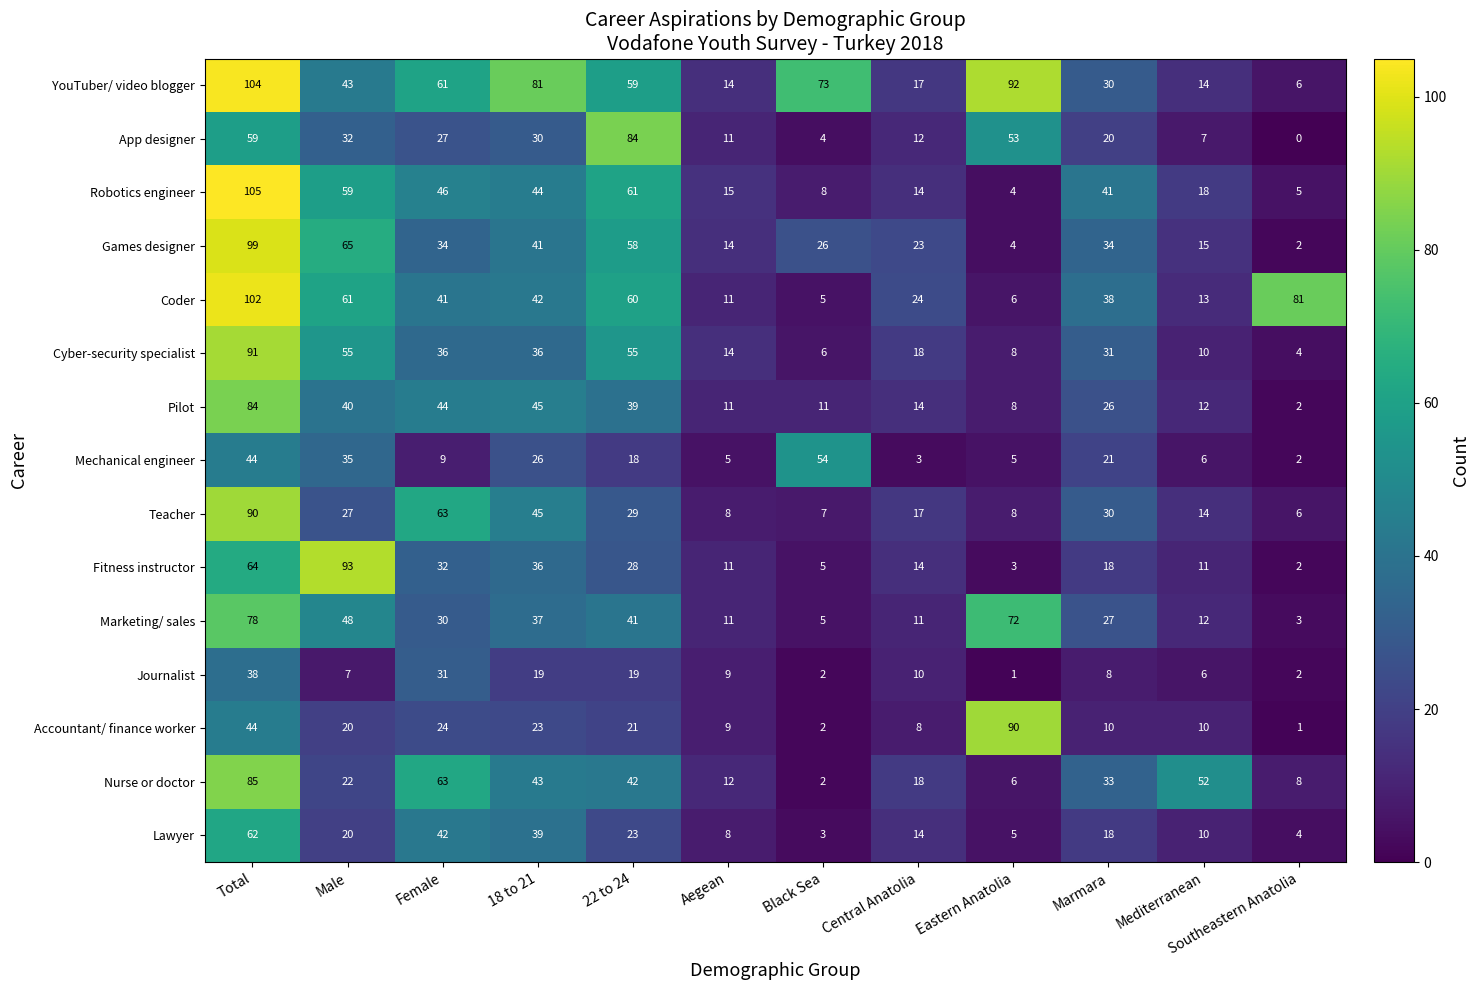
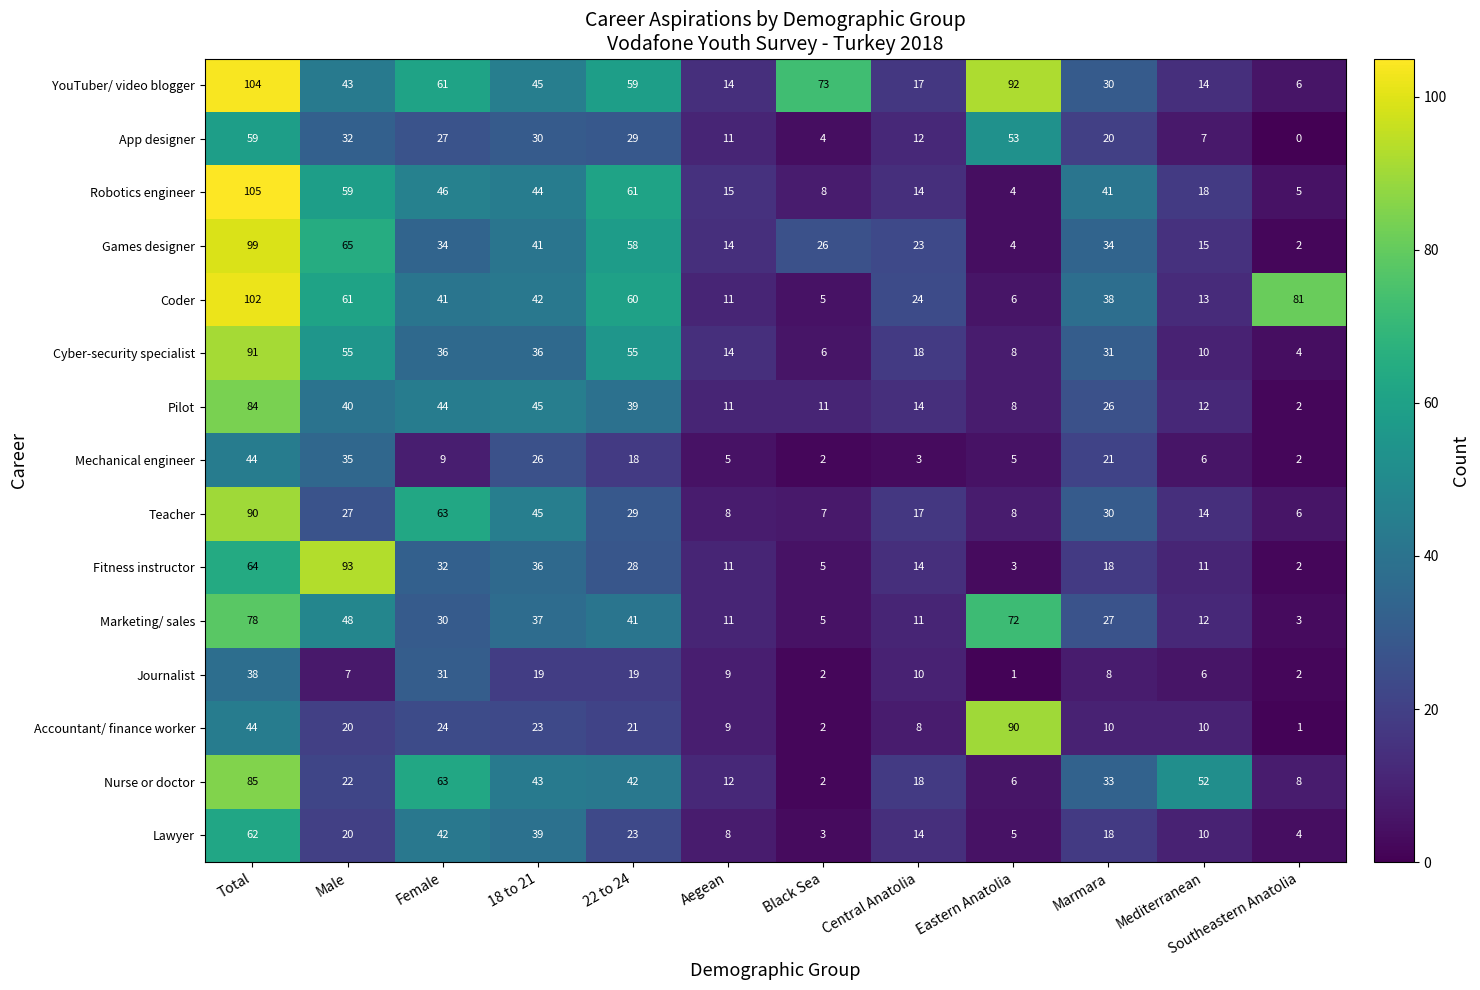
  {
    "YouTuber/ video blogger": {
      "Total": 104,
      "Male": 43,
      "Female": 61,
-     "18 to 21": 81,
+     "18 to 21": 45,
      "22 to 24": 59,
      "Aegean": 14,
      "Black Sea": 73,
      "Central Anatolia": 17,
      "Eastern Anatolia": 92,
      "Marmara": 30,
      "Mediterranean": 14,
      "Southeastern Anatolia": 6
    },
    "App designer": {
      "Total": 59,
      "Male": 32,
      "Female": 27,
      "18 to 21": 30,
-     "22 to 24": 84,
+     "22 to 24": 29,
      "Aegean": 11,
      "Black Sea": 4,
      "Central Anatolia": 12,
      "Eastern Anatolia": 53,
      "Marmara": 20,
      "Mediterranean": 7,
      "Southeastern Anatolia": 0
    },
    "Robotics engineer": {
      "Total": 105,
      "Male": 59,
      "Female": 46,
      "18 to 21": 44,
      "22 to 24": 61,
      "Aegean": 15,
      "Black Sea": 8,
      "Central Anatolia": 14,
      "Eastern Anatolia": 4,
      "Marmara": 41,
      "Mediterranean": 18,
      "Southeastern Anatolia": 5
    },
    "Games designer": {
      "Total": 99,
      "Male": 65,
      "Female": 34,
      "18 to 21": 41,
      "22 to 24": 58,
      "Aegean": 14,
      "Black Sea": 26,
      "Central Anatolia": 23,
      "Eastern Anatolia": 4,
      "Marmara": 34,
      "Mediterranean": 15,
      "Southeastern Anatolia": 2
    },
    "Coder": {
      "Total": 102,
      "Male": 61,
      "Female": 41,
      "18 to 21": 42,
      "22 to 24": 60,
      "Aegean": 11,
      "Black Sea": 5,
      "Central Anatolia": 24,
      "Eastern Anatolia": 6,
      "Marmara": 38,
      "Mediterranean": 13,
      "Southeastern Anatolia": 81
    },
    "Cyber-security specialist": {
      "Total": 91,
      "Male": 55,
      "Female": 36,
      "18 to 21": 36,
      "22 to 24": 55,
      "Aegean": 14,
      "Black Sea": 6,
      "Central Anatolia": 18,
      "Eastern Anatolia": 8,
      "Marmara": 31,
      "Mediterranean": 10,
      "Southeastern Anatolia": 4
    },
    "Pilot": {
      "Total": 84,
      "Male": 40,
      "Female": 44,
      "18 to 21": 45,
      "22 to 24": 39,
      "Aegean": 11,
      "Black Sea": 11,
      "Central Anatolia": 14,
      "Eastern Anatolia": 8,
      "Marmara": 26,
      "Mediterranean": 12,
      "Southeastern Anatolia": 2
    },
    "Mechanical engineer": {
      "Total": 44,
      "Male": 35,
      "Female": 9,
      "18 to 21": 26,
      "22 to 24": 18,
      "Aegean": 5,
-     "Black Sea": 54,
+     "Black Sea": 2,
      "Central Anatolia": 3,
      "Eastern Anatolia": 5,
      "Marmara": 21,
      "Mediterranean": 6,
      "Southeastern Anatolia": 2
    },
    "Teacher": {
      "Total": 90,
      "Male": 27,
      "Female": 63,
      "18 to 21": 45,
      "22 to 24": 29,
      "Aegean": 8,
      "Black Sea": 7,
      "Central Anatolia": 17,
      "Eastern Anatolia": 8,
      "Marmara": 30,
      "Mediterranean": 14,
      "Southeastern Anatolia": 6
    },
    "Fitness instructor": {
      "Total": 64,
      "Male": 93,
      "Female": 32,
      "18 to 21": 36,
      "22 to 24": 28,
      "Aegean": 11,
      "Black Sea": 5,
      "Central Anatolia": 14,
      "Eastern Anatolia": 3,
      "Marmara": 18,
      "Mediterranean": 11,
      "Southeastern Anatolia": 2
    },
    "Marketing/ sales": {
      "Total": 78,
      "Male": 48,
      "Female": 30,
      "18 to 21": 37,
      "22 to 24": 41,
      "Aegean": 11,
      "Black Sea": 5,
      "Central Anatolia": 11,
      "Eastern Anatolia": 72,
      "Marmara": 27,
      "Mediterranean": 12,
      "Southeastern Anatolia": 3
    },
    "Journalist": {
      "Total": 38,
      "Male": 7,
      "Female": 31,
      "18 to 21": 19,
      "22 to 24": 19,
      "Aegean": 9,
      "Black Sea": 2,
      "Central Anatolia": 10,
      "Eastern Anatolia": 1,
      "Marmara": 8,
      "Mediterranean": 6,
      "Southeastern Anatolia": 2
    },
    "Accountant/ finance worker": {
      "Total": 44,
      "Male": 20,
      "Female": 24,
      "18 to 21": 23,
      "22 to 24": 21,
      "Aegean": 9,
      "Black Sea": 2,
      "Central Anatolia": 8,
      "Eastern Anatolia": 90,
      "Marmara": 10,
      "Mediterranean": 10,
      "Southeastern Anatolia": 1
    },
    "Nurse or doctor": {
      "Total": 85,
      "Male": 22,
      "Female": 63,
      "18 to 21": 43,
      "22 to 24": 42,
      "Aegean": 12,
      "Black Sea": 2,
      "Central Anatolia": 18,
      "Eastern Anatolia": 6,
      "Marmara": 33,
      "Mediterranean": 52,
      "Southeastern Anatolia": 8
    },
    "Lawyer": {
      "Total": 62,
      "Male": 20,
      "Female": 42,
      "18 to 21": 39,
      "22 to 24": 23,
      "Aegean": 8,
      "Black Sea": 3,
      "Central Anatolia": 14,
      "Eastern Anatolia": 5,
      "Marmara": 18,
      "Mediterranean": 10,
      "Southeastern Anatolia": 4
    }
  }
